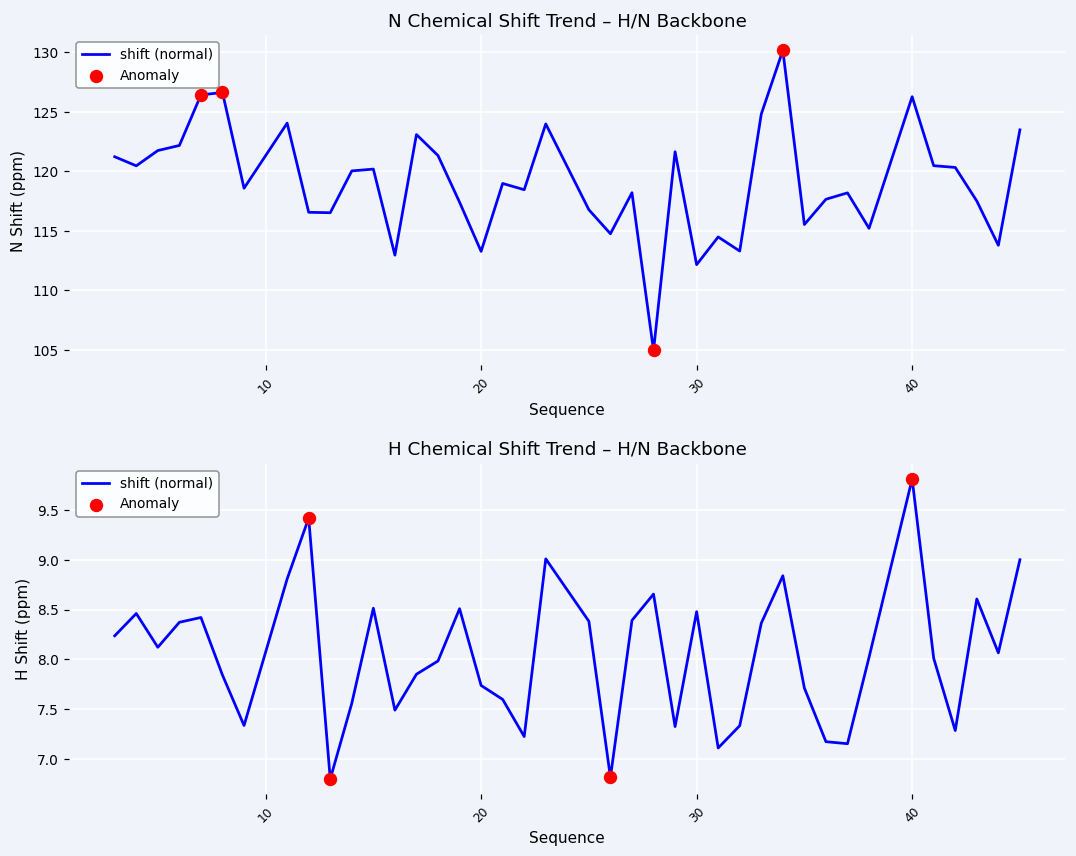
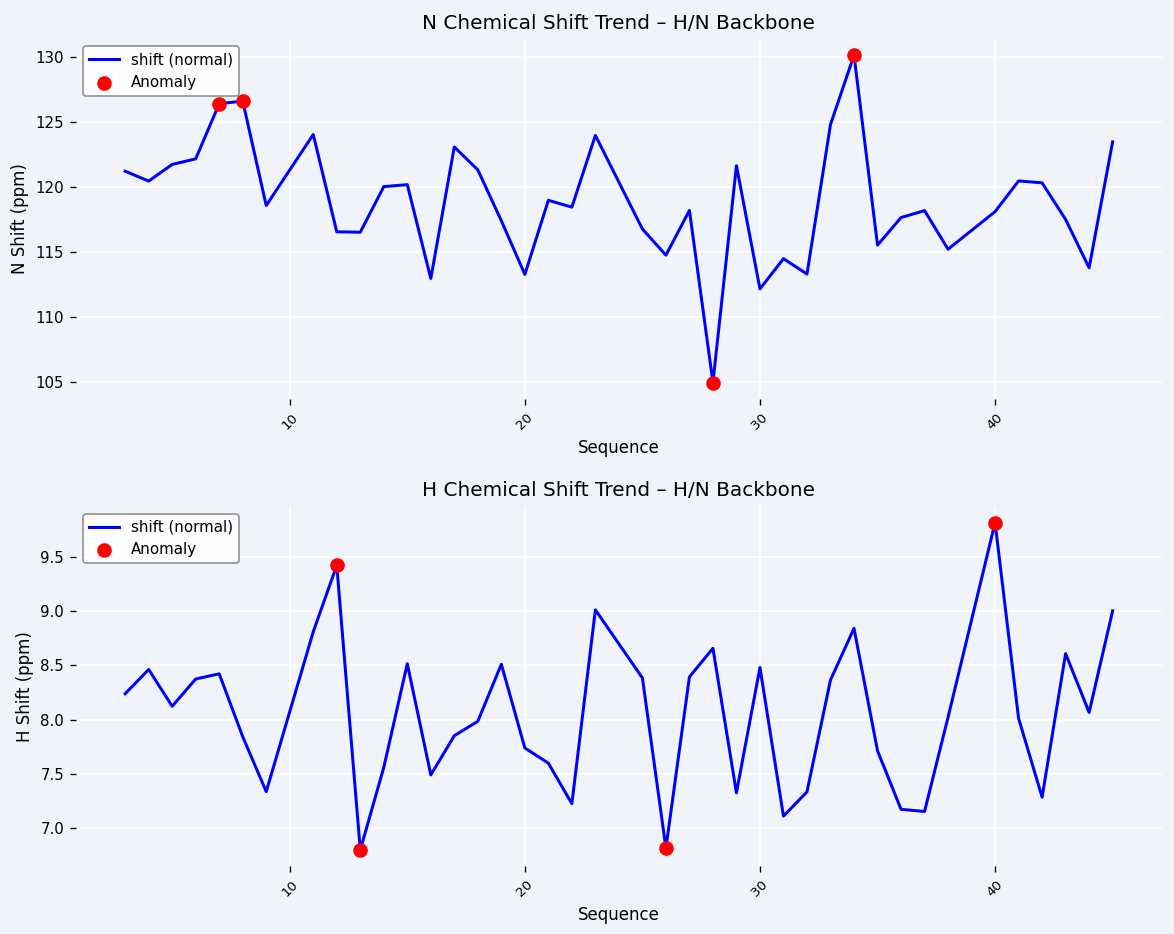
  {
    "N Chemical Shift Trend – H/N Backbone": {
      "shift (normal)": {
        "20": 113.3,
        "30": 112.2,
-       "40": 126.3
+       "40": 118.1
      }
    },
    "H Chemical Shift Trend – H/N Backbone": {
      "shift (normal)": {
        "20": 7.7,
        "30": 8.5
      }
    }
  }
